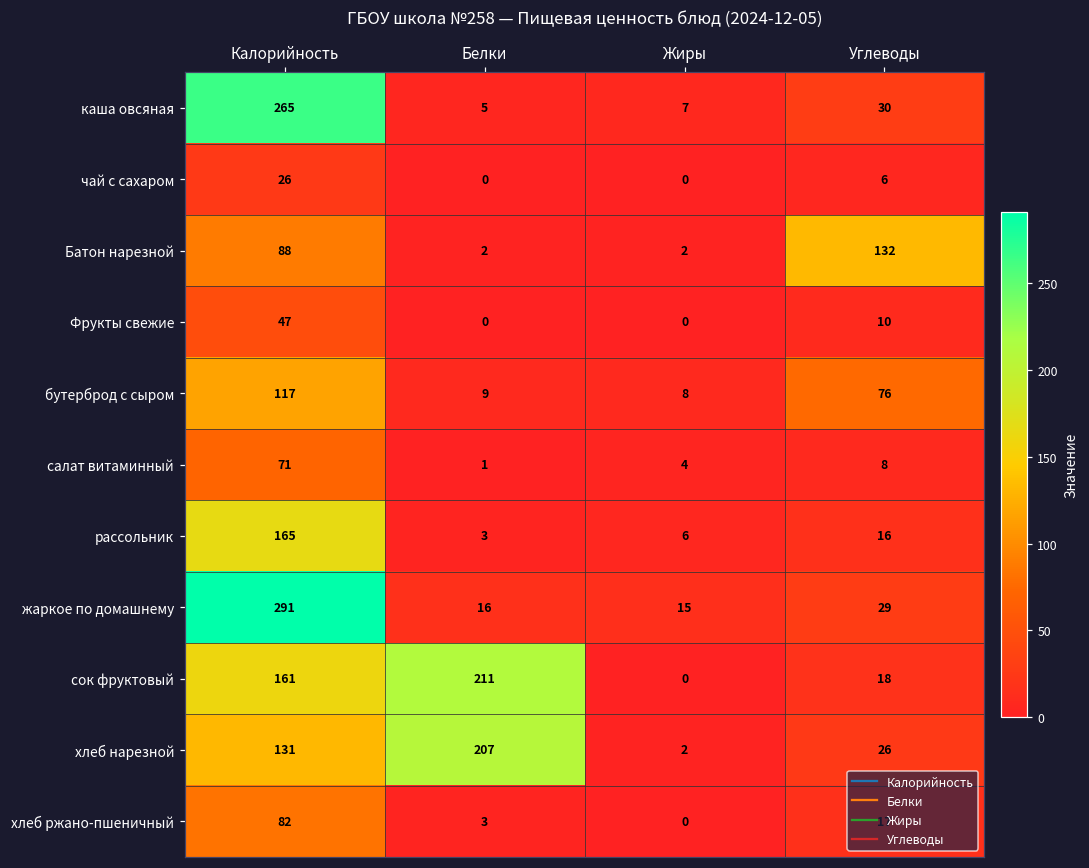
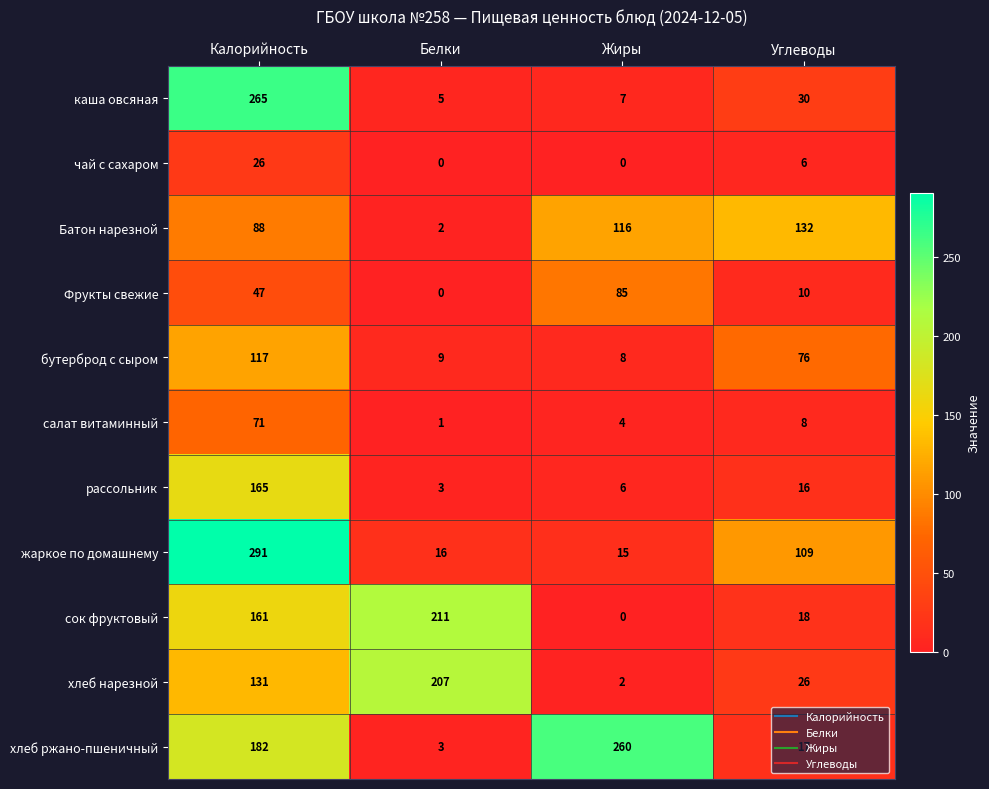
  {
    "каша овсяная": {
      "Калорийность": 265,
      "Белки": 5,
      "Жиры": 7,
      "Углеводы": 30
    },
    "чай с сахаром": {
      "Калорийность": 26,
      "Белки": 0,
      "Жиры": 0,
      "Углеводы": 6
    },
    "Батон нарезной": {
      "Калорийность": 88,
      "Белки": 2,
-     "Жиры": 2,
+     "Жиры": 116,
      "Углеводы": 132
    },
    "Фрукты свежие": {
      "Калорийность": 47,
      "Белки": 0,
-     "Жиры": 0,
+     "Жиры": 85,
      "Углеводы": 10
    },
    "бутерброд с сыром": {
      "Калорийность": 117,
      "Белки": 9,
      "Жиры": 8,
      "Углеводы": 76
    },
    "салат витаминный": {
      "Калорийность": 71,
      "Белки": 1,
      "Жиры": 4,
      "Углеводы": 8
    },
    "рассольник": {
      "Калорийность": 165,
      "Белки": 3,
      "Жиры": 6,
      "Углеводы": 16
    },
    "жаркое по домашнему": {
      "Калорийность": 291,
      "Белки": 16,
      "Жиры": 15,
-     "Углеводы": 29
+     "Углеводы": 109
    },
    "сок фруктовый": {
      "Калорийность": 161,
      "Белки": 211,
      "Жиры": 0,
      "Углеводы": 18
    },
    "хлеб нарезной": {
      "Калорийность": 131,
      "Белки": 207,
      "Жиры": 2,
      "Углеводы": 26
    },
    "хлеб ржано-пшеничный": {
-     "Калорийность": 82,
+     "Калорийность": 182,
      "Белки": 3,
-     "Жиры": 0
+     "Жиры": 260
    }
  }
